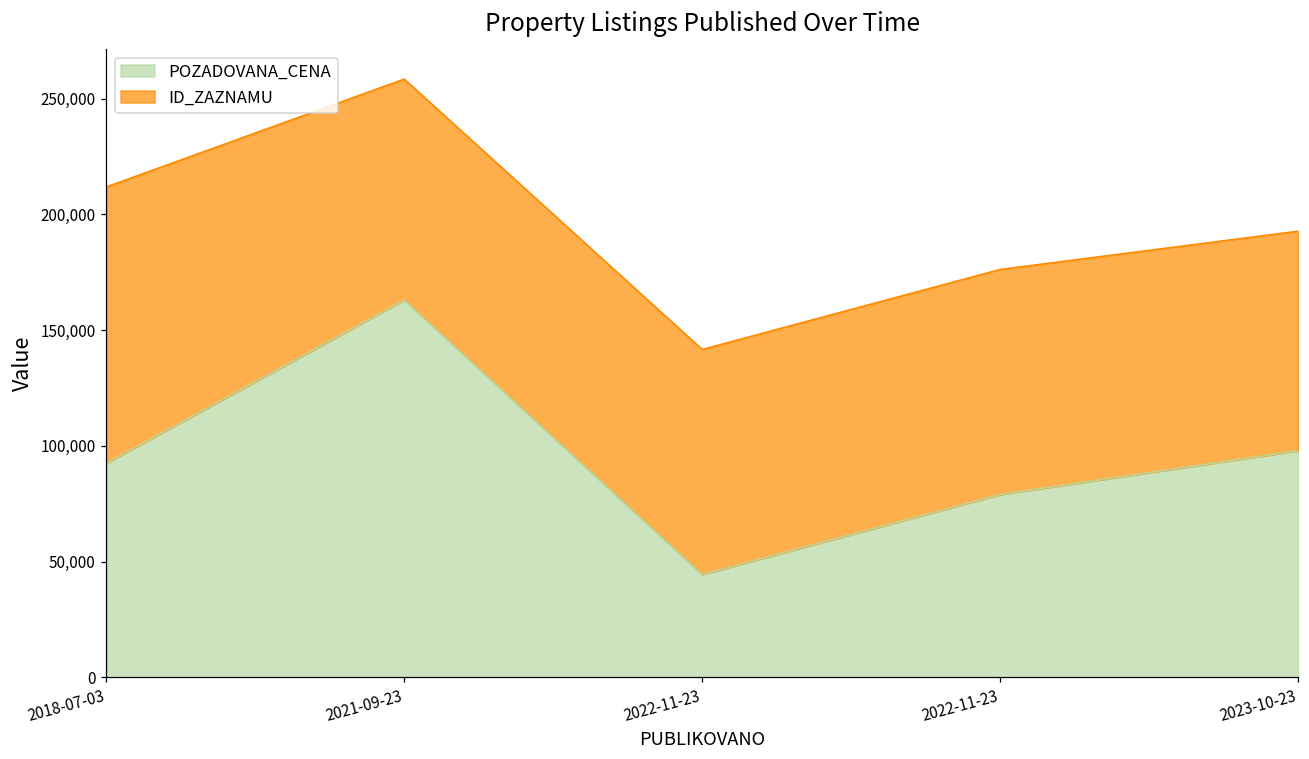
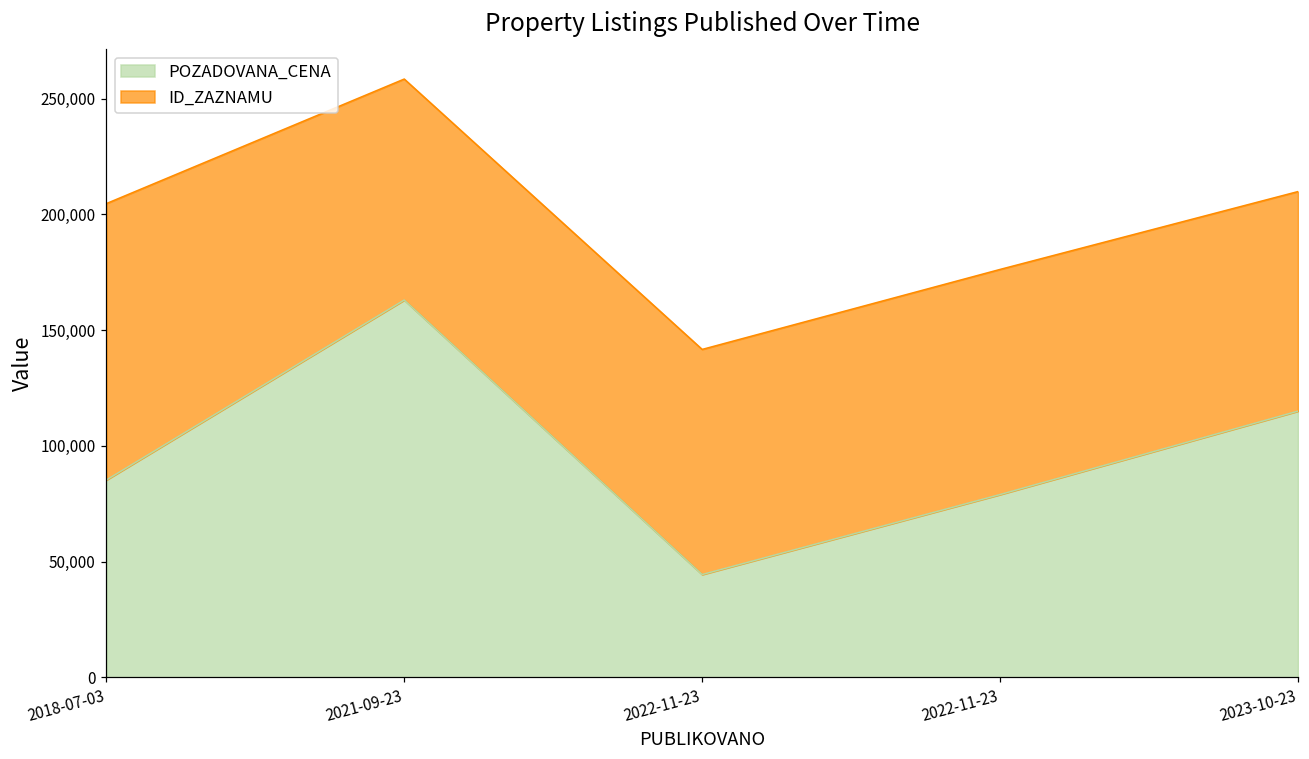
  {
    "POZADOVANA_CENA": {
-     "2018-07-03": "92,000",
+     "2018-07-03": "85,000",
      "2021-09-23": "163,000",
-     "2023-10-23": "98,000"
+     "2023-10-23": "115,000"
    },
    "ID_ZAZNAMU": {
      "2018-07-03": "119,000",
      "2021-09-23": "95,000",
      "2023-10-23": "95,000"
    }
  }
